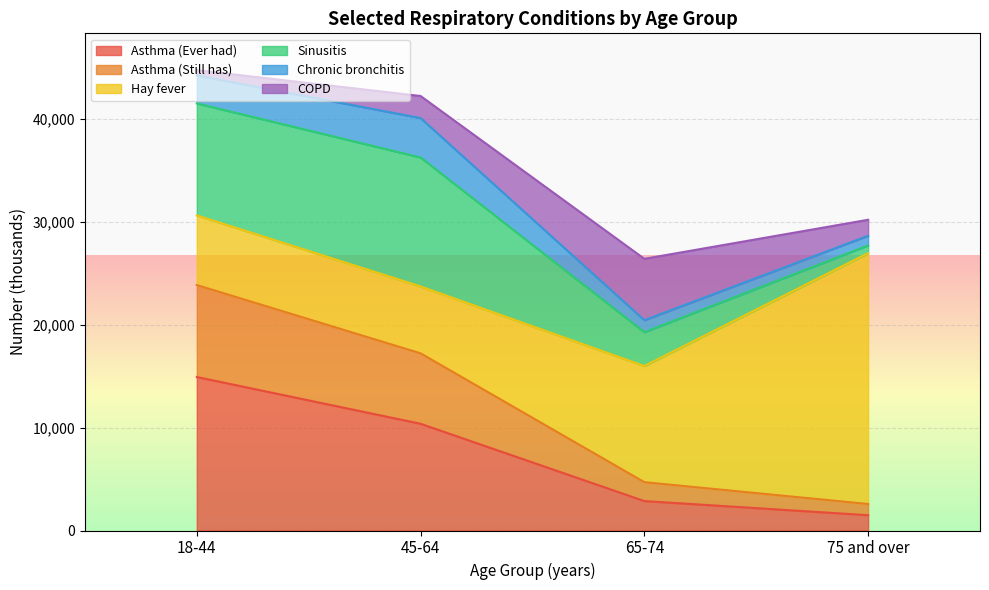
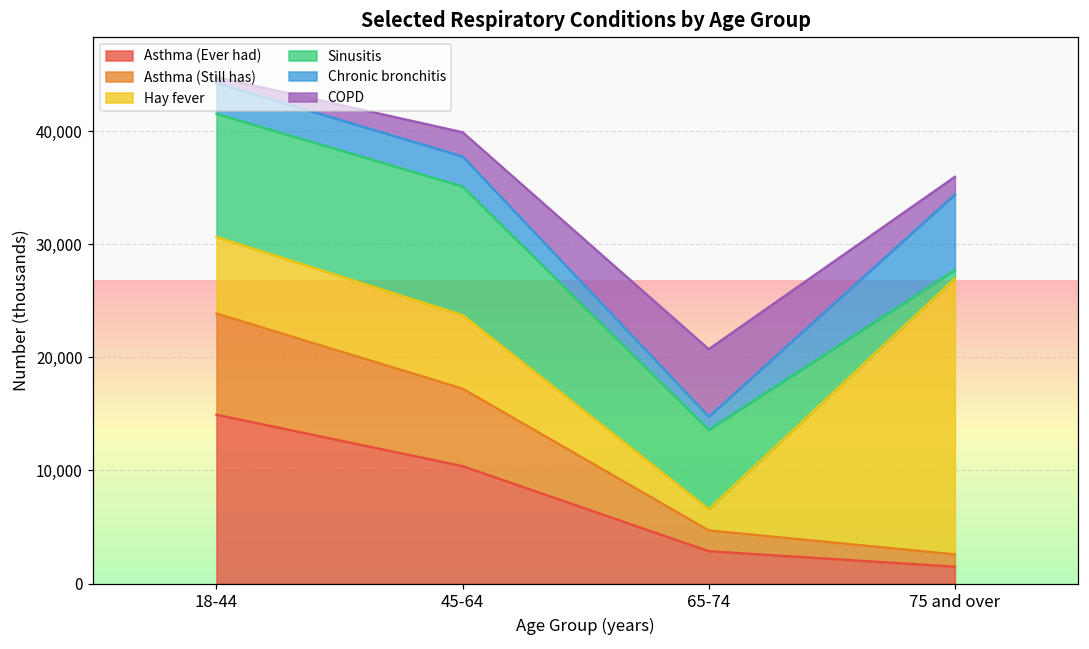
  {
    "Hay fever": {
      "18-44": "6,800",
      "45-64": "6,500",
-     "65-74": "11,300",
+     "65-74": "1,900",
      "75 and over": "24,400"
    },
    "Sinusitis": {
      "18-44": "10,900",
-     "45-64": "12,500",
-     "65-74": "3,300",
+     "45-64": "11,400",
+     "65-74": "7,000",
      "75 and over": "800"
    },
    "Chronic bronchitis": {
-     "45-64": "3,800",
+     "45-64": "2,600",
      "65-74": "1,200",
-     "75 and over": "900"
+     "75 and over": "6,700"
    },
    "COPD": {
      "45-64": "2,100",
      "65-74": "6,000",
      "75 and over": "1,600"
    }
  }
